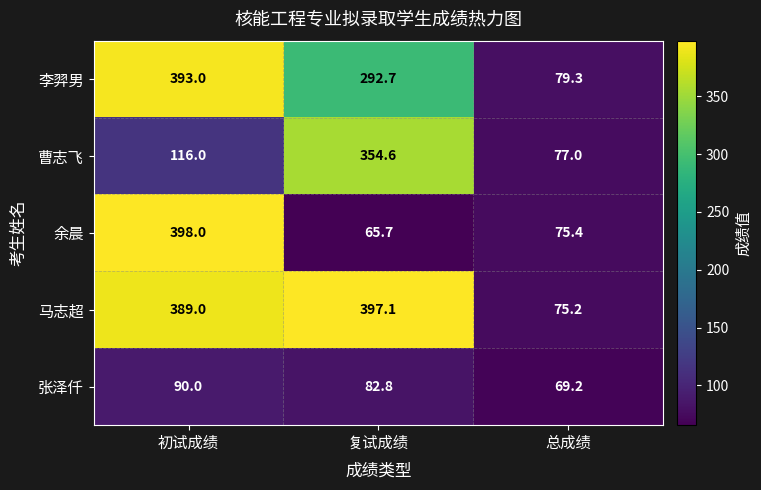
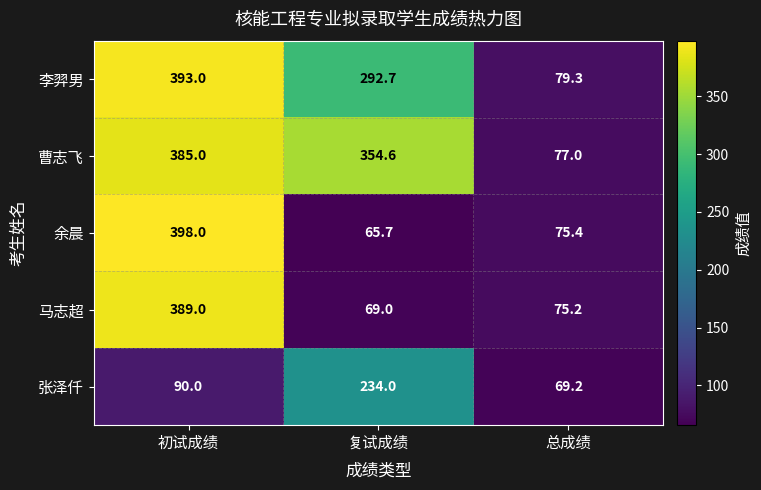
  {
    "李羿男": {
      "初试成绩": 393.0,
      "复试成绩": 292.7,
      "总成绩": 79.3
    },
    "曹志飞": {
-     "初试成绩": 116.0,
+     "初试成绩": 385.0,
      "复试成绩": 354.6,
      "总成绩": 77.0
    },
    "余晨": {
      "初试成绩": 398.0,
      "复试成绩": 65.7,
      "总成绩": 75.4
    },
    "马志超": {
      "初试成绩": 389.0,
-     "复试成绩": 397.1,
+     "复试成绩": 69.0,
      "总成绩": 75.2
    },
    "张泽仟": {
      "初试成绩": 90.0,
-     "复试成绩": 82.8,
+     "复试成绩": 234.0,
      "总成绩": 69.2
    }
  }
